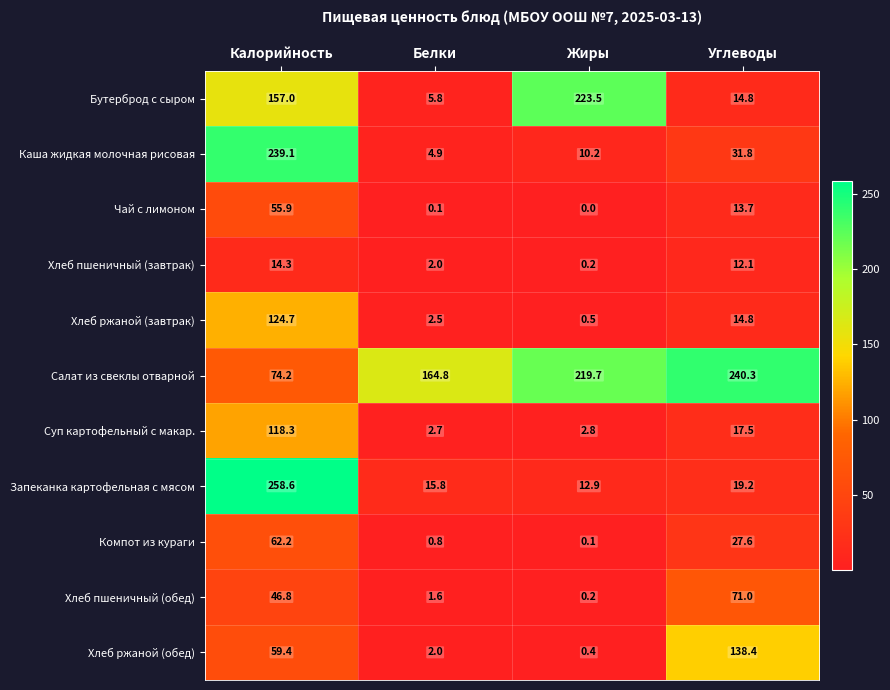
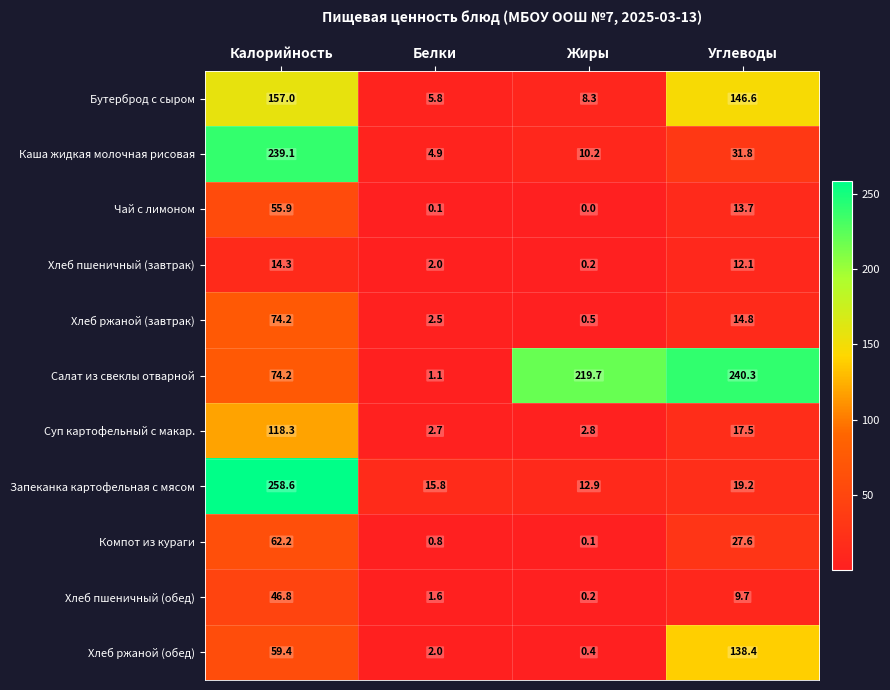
  {
    "Бутерброд с сыром": {
-     "Жиры": 223.5,
-     "Углеводы": 14.8
+     "Жиры": 8.3,
+     "Углеводы": 146.6
    },
    "Хлеб ржаной (завтрак)": {
-     "Калорийность": 124.7
+     "Калорийность": 74.2
    },
    "Салат из свеклы отварной": {
-     "Белки": 164.8
+     "Белки": 1.1
    },
    "Хлеб пшеничный (обед)": {
-     "Углеводы": 71.0
+     "Углеводы": 9.7
    }
  }
